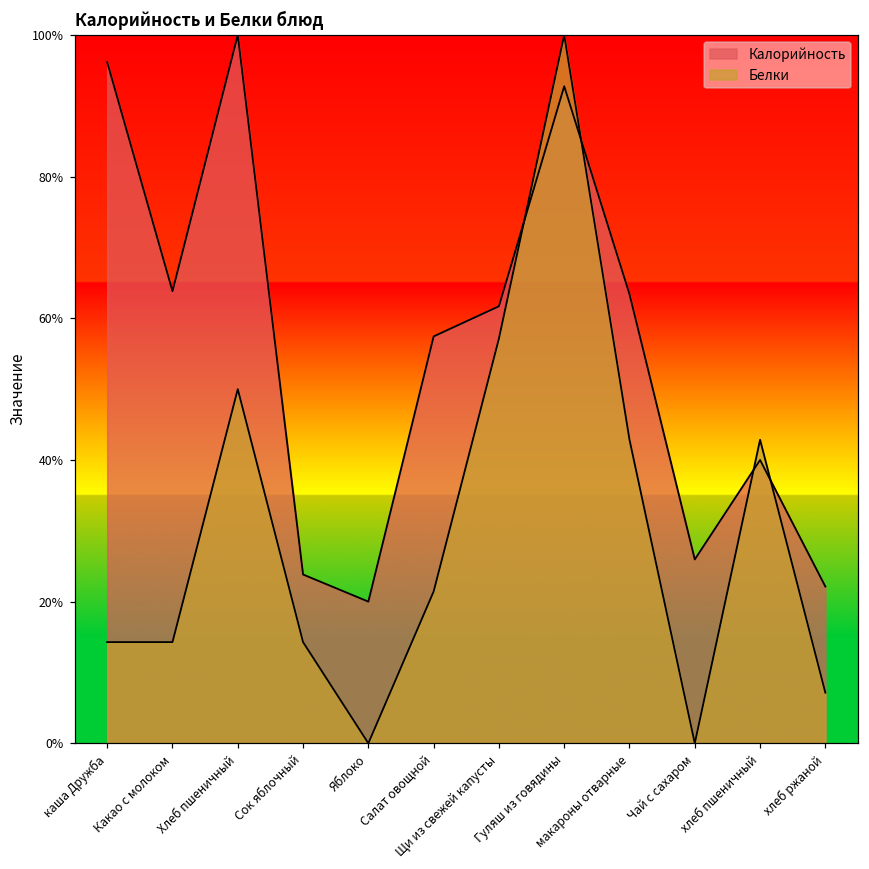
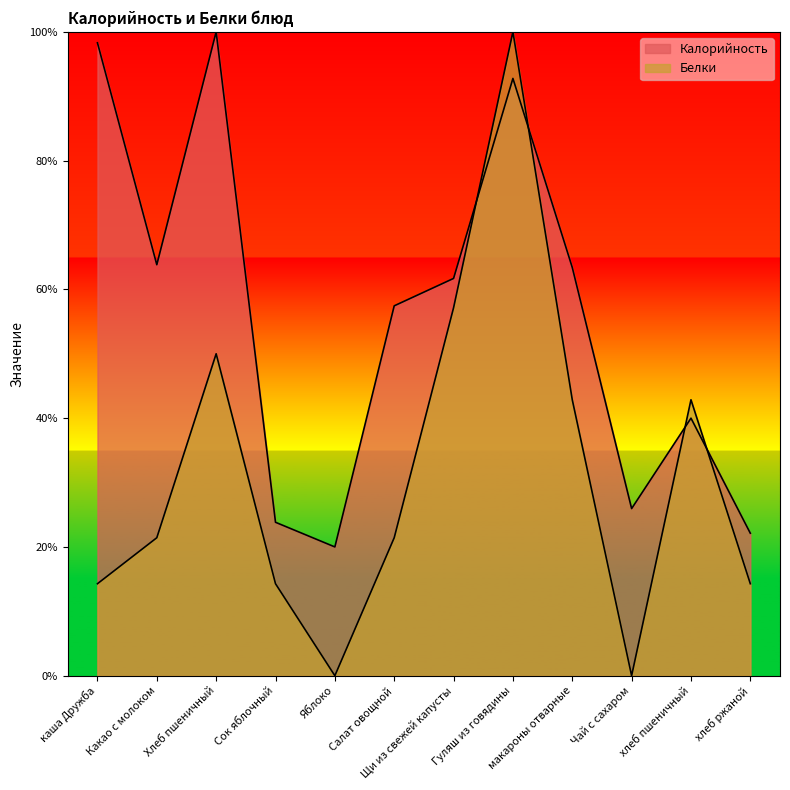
  {
    "Калорийность": {
-     "каша Дружба": "96%",
+     "каша Дружба": "98%",
      "Какао с молоком": "64%",
      "Хлеб пшеничный": "100%",
      "Сок яблочный": "24%",
      "Яблоко": "20%",
      "Салат овощной": "57%",
      "Щи из свежей капусты": "62%",
      "Гуляш из говядины": "93%",
      "макароны отварные": "63%",
      "Чай с сахаром": "26%",
      "хлеб пшеничный": "40%",
      "хлеб ржаной": "22%"
    },
    "Белки": {
      "каша Дружба": "14%",
-     "Какао с молоком": "14%",
+     "Какао с молоком": "21%",
      "Хлеб пшеничный": "50%",
      "Сок яблочный": "14%",
      "Яблоко": "0%",
      "Салат овощной": "21%",
      "Щи из свежей капусты": "57%",
      "Гуляш из говядины": "100%",
      "макароны отварные": "43%",
      "Чай с сахаром": "0%",
      "хлеб пшеничный": "43%",
-     "хлеб ржаной": "7%"
+     "хлеб ржаной": "14%"
    }
  }
